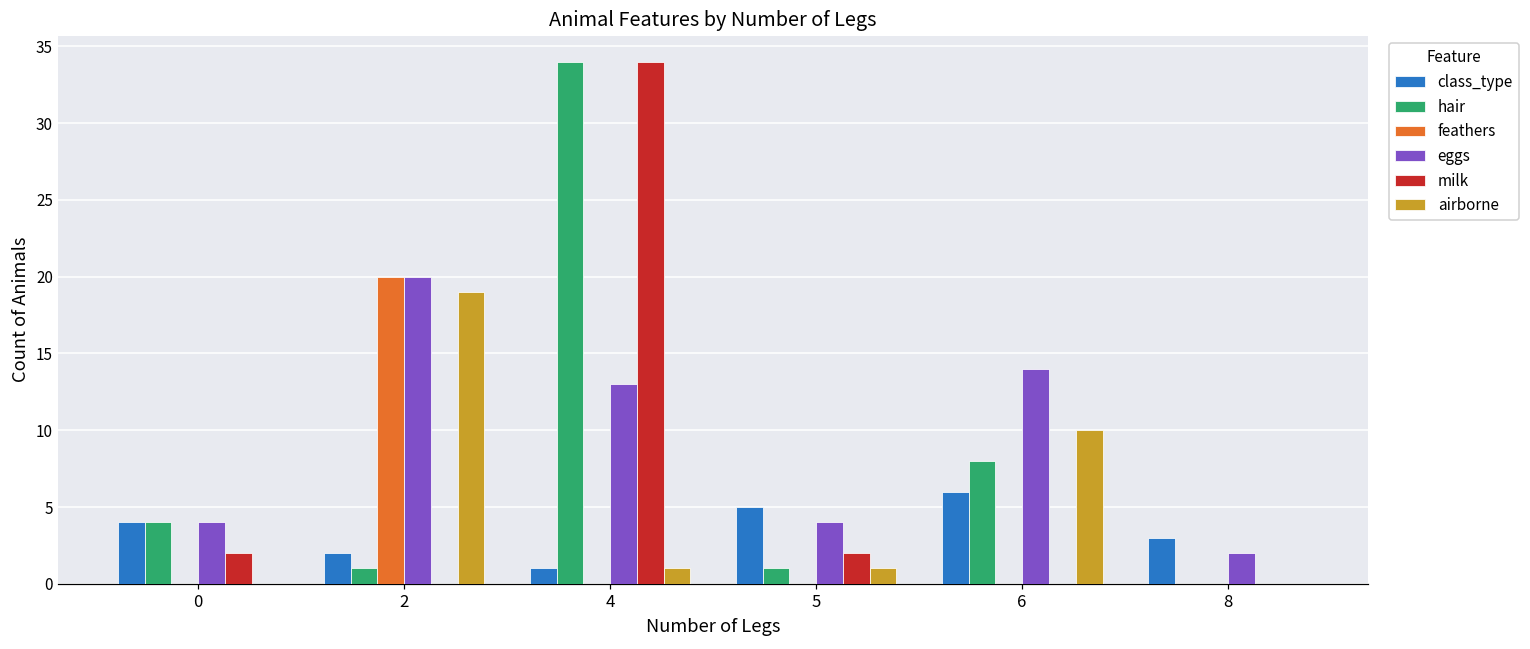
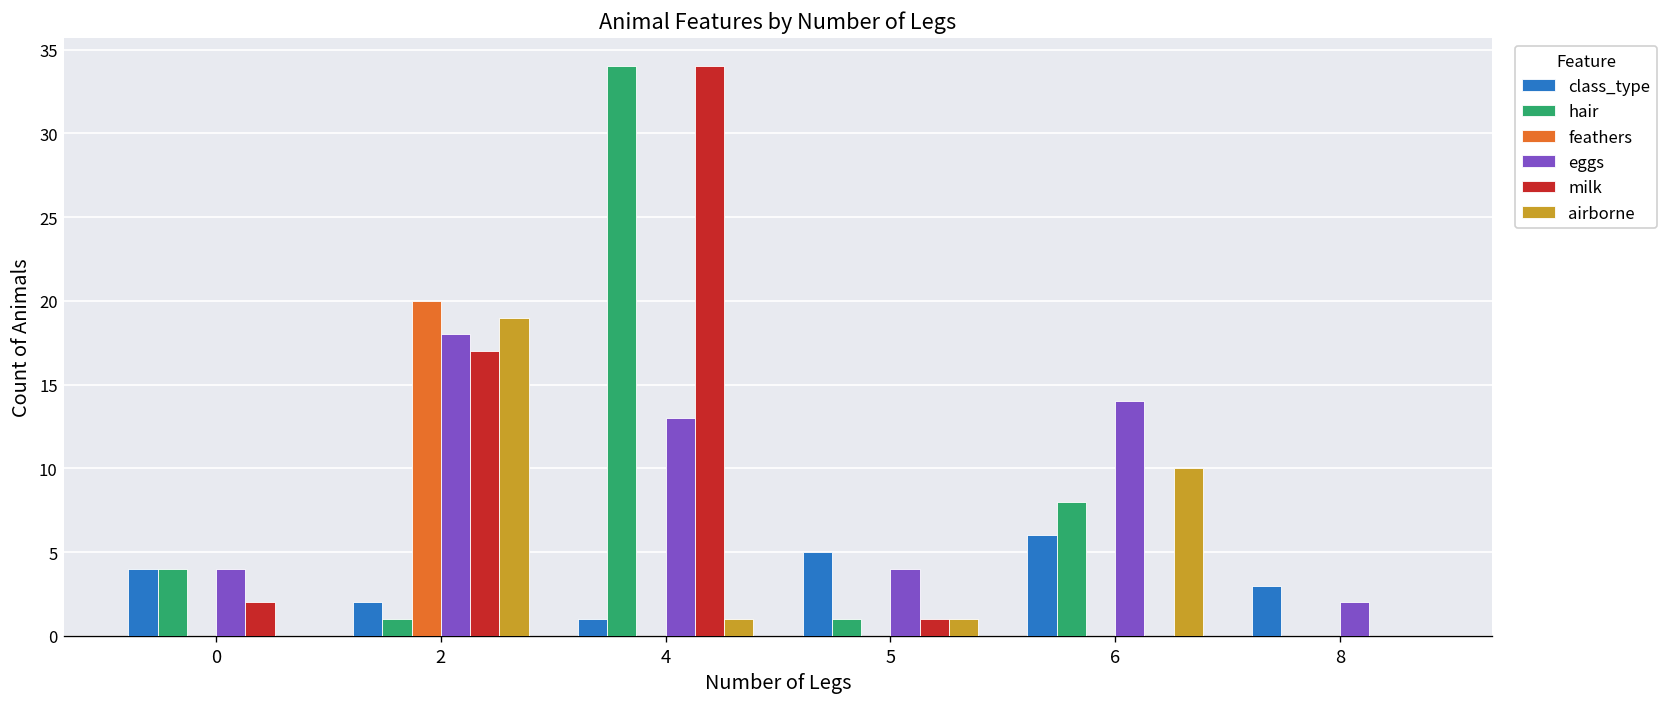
  {
    "class_type": {
      "0": 4,
      "2": 2,
      "4": 1,
      "5": 5,
      "6": 6,
      "8": 3
    },
    "hair": {
      "0": 4,
      "2": 1,
      "4": 34,
      "5": 1,
      "6": 8,
      "8": 0
    },
    "eggs": {
      "0": 4,
-     "2": 20,
+     "2": 18,
      "4": 13,
      "5": 4,
      "6": 14,
      "8": 2
    },
    "milk": {
      "0": 2,
-     "2": 0,
+     "2": 17,
      "4": 34,
-     "5": 2,
+     "5": 1,
      "6": 0,
      "8": 0
    }
  }
